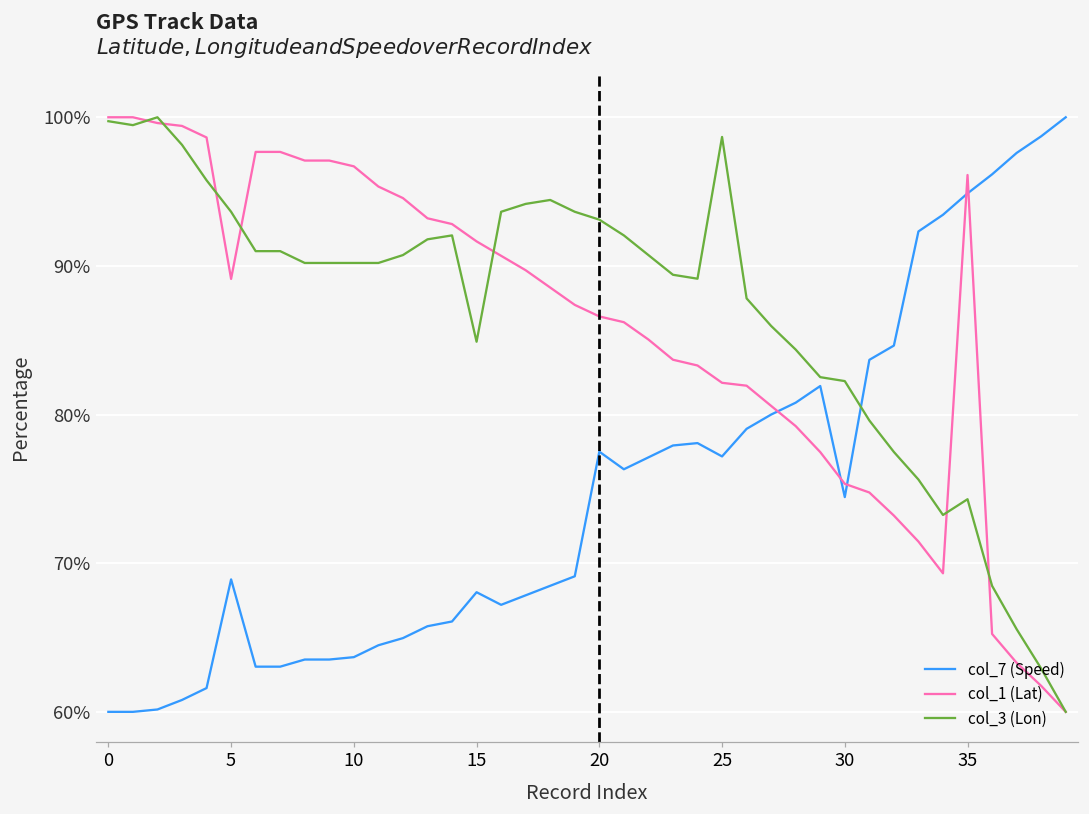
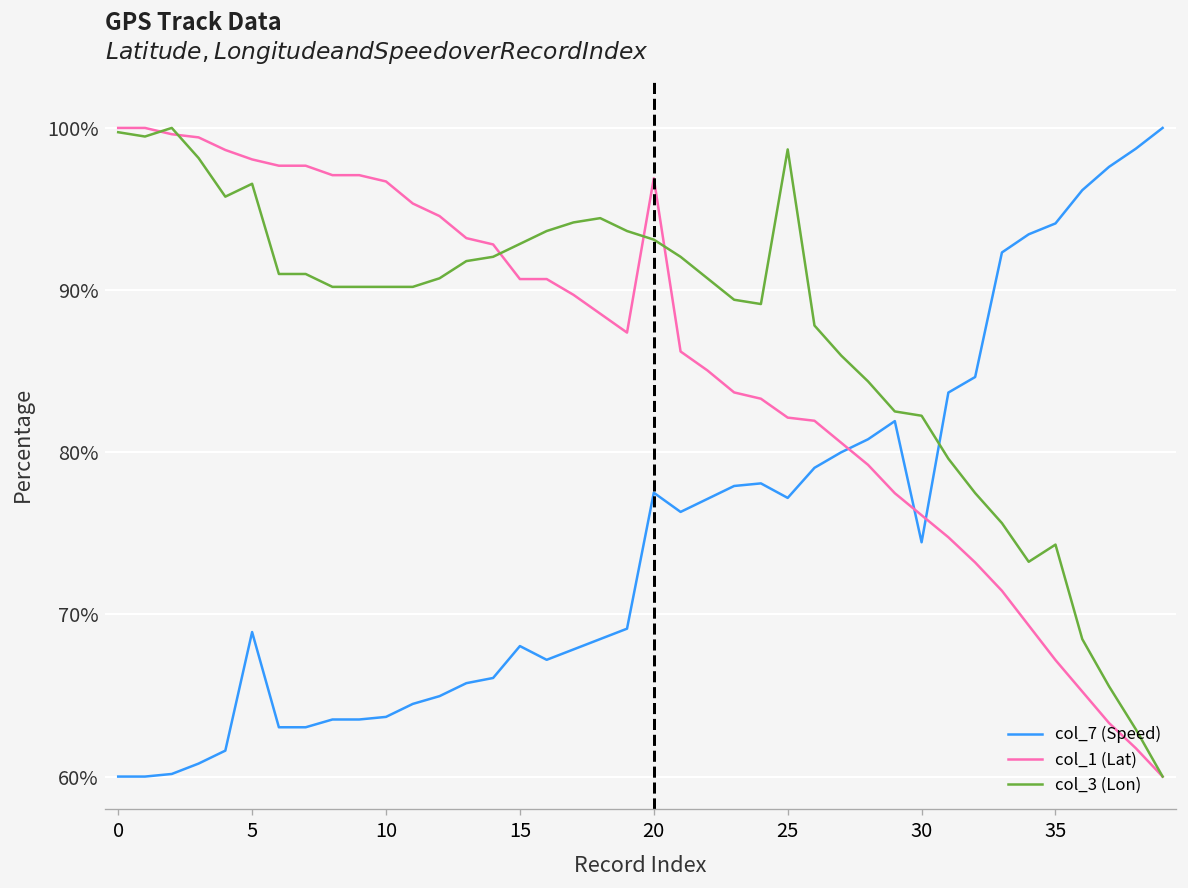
  {
    "col_7 (Speed)": {
      "0": "60.0%",
      "5": "68.9%",
      "10": "63.7%",
      "15": "68.0%",
      "20": "77.5%",
      "25": "77.2%",
      "30": "74.4%",
-     "35": "94.9%"
+     "35": "94.1%"
    },
    "col_1 (Lat)": {
      "0": "100.0%",
-     "5": "89.1%",
+     "5": "98.1%",
      "10": "96.7%",
-     "15": "91.7%",
-     "20": "86.6%",
+     "15": "90.7%",
+     "20": "96.9%",
      "25": "82.1%",
-     "30": "75.3%",
-     "35": "96.1%"
+     "30": "76.1%",
+     "35": "67.2%"
    },
    "col_3 (Lon)": {
      "0": "99.7%",
-     "5": "93.6%",
+     "5": "96.6%",
      "10": "90.2%",
-     "15": "84.9%",
+     "15": "92.8%",
      "20": "93.1%",
      "25": "98.7%",
      "30": "82.3%",
      "35": "74.3%"
    }
  }
